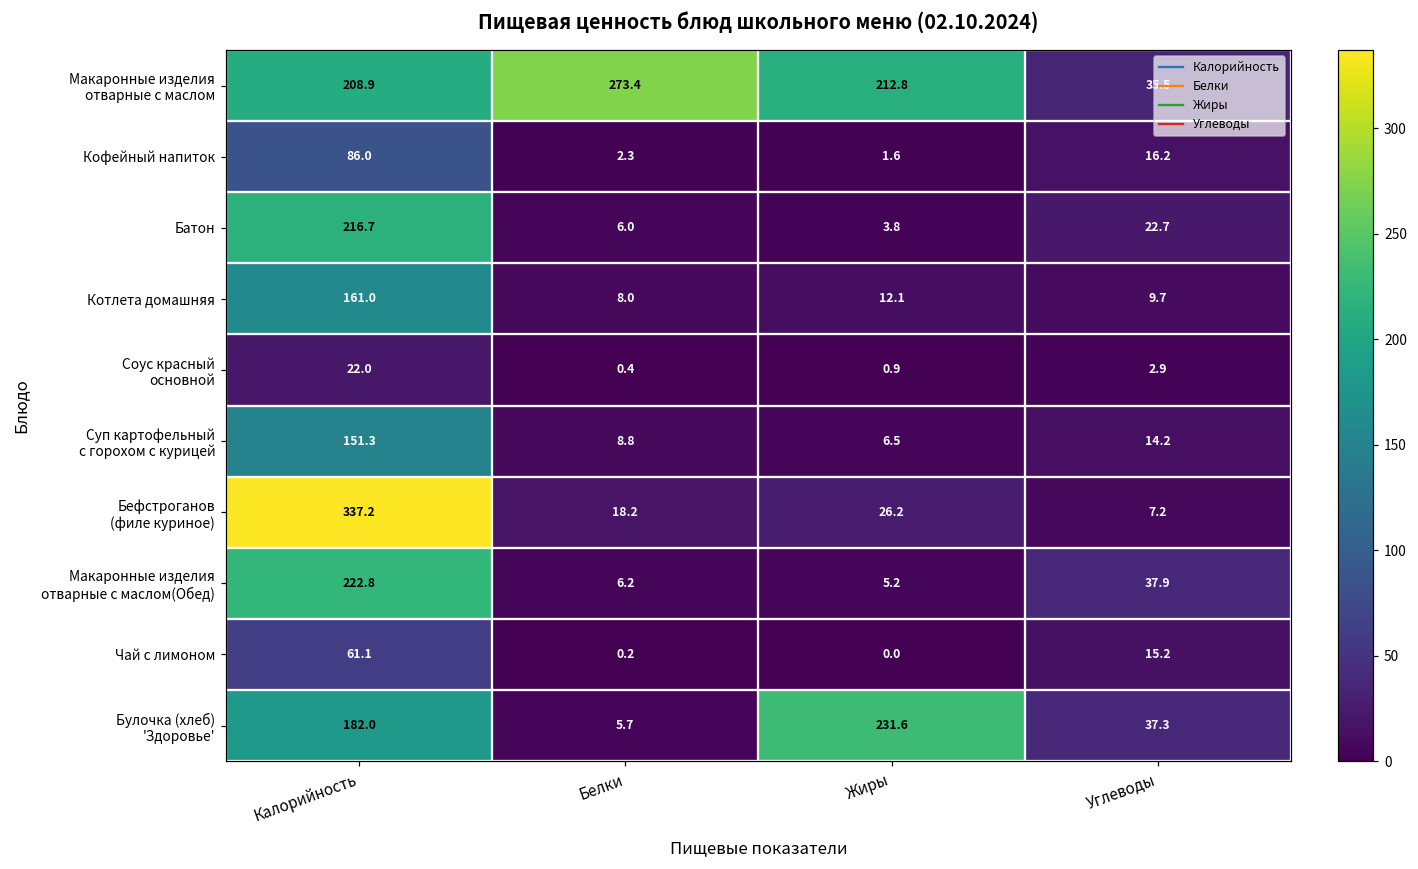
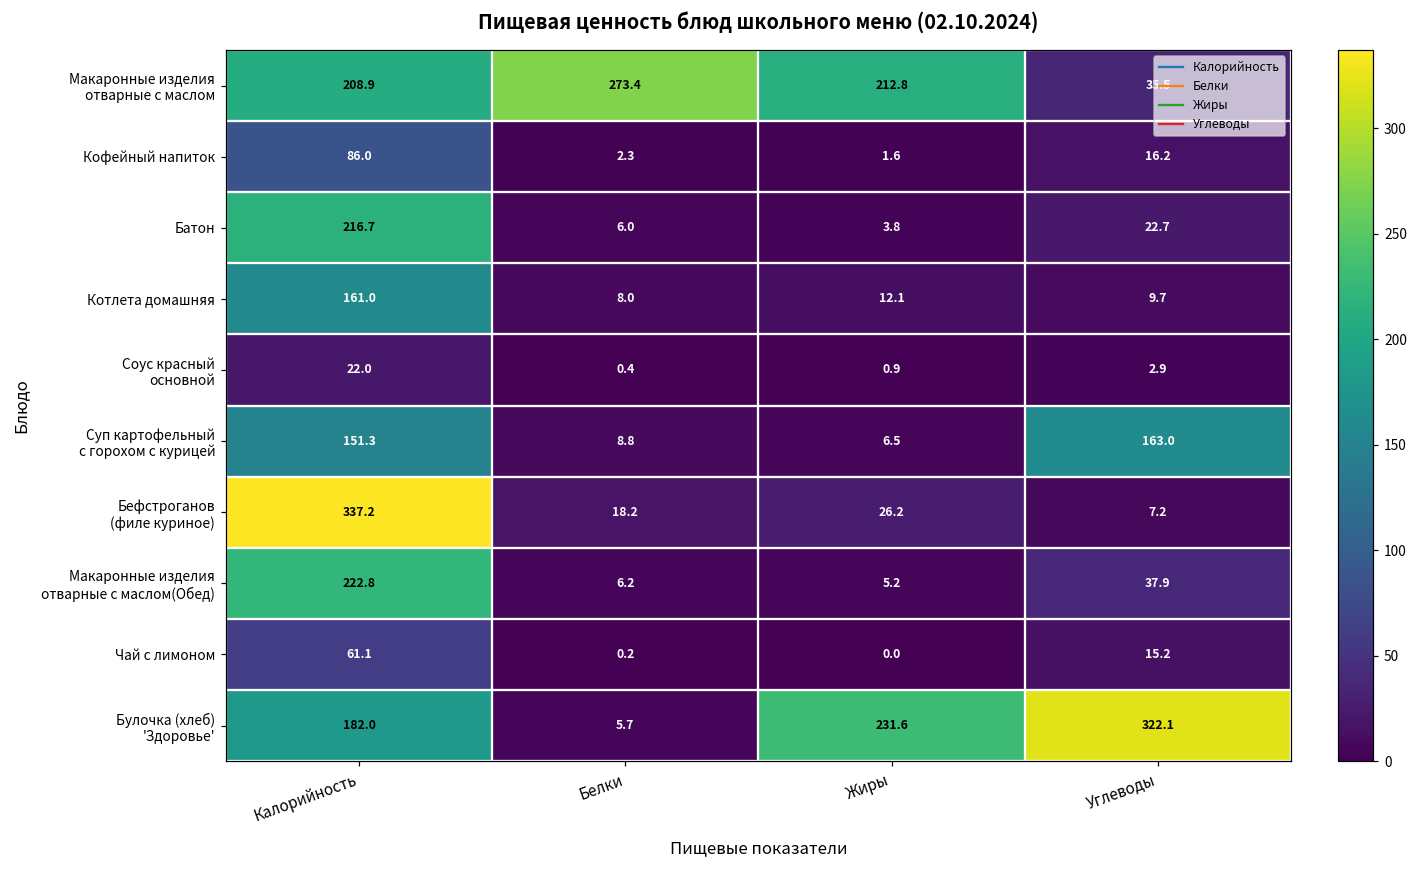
  {
    "Макаронные изделия отварные с маслом": {
      "Калорийность": 208.9,
      "Белки": 273.4,
      "Жиры": 212.8
    },
    "Кофейный напиток": {
      "Калорийность": 86.0,
      "Белки": 2.3,
      "Жиры": 1.6,
      "Углеводы": 16.2
    },
    "Батон": {
      "Калорийность": 216.7,
      "Белки": 6.0,
      "Жиры": 3.8,
      "Углеводы": 22.7
    },
    "Котлета домашняя": {
      "Калорийность": 161.0,
      "Белки": 8.0,
      "Жиры": 12.1,
      "Углеводы": 9.7
    },
    "Соус красный основной": {
      "Калорийность": 22.0,
      "Белки": 0.4,
      "Жиры": 0.9,
      "Углеводы": 2.9
    },
    "Суп картофельный с горохом с курицей": {
      "Калорийность": 151.3,
      "Белки": 8.8,
      "Жиры": 6.5,
-     "Углеводы": 14.2
+     "Углеводы": 163.0
    },
    "Бефстроганов (филе куриное)": {
      "Калорийность": 337.2,
      "Белки": 18.2,
      "Жиры": 26.2,
      "Углеводы": 7.2
    },
    "Макаронные изделия отварные с маслом(Обед)": {
      "Калорийность": 222.8,
      "Белки": 6.2,
      "Жиры": 5.2,
      "Углеводы": 37.9
    },
    "Чай с лимоном": {
      "Калорийность": 61.1,
      "Белки": 0.2,
      "Жиры": 0.0,
      "Углеводы": 15.2
    },
    "Булочка (хлеб) 'Здоровье'": {
      "Калорийность": 182.0,
      "Белки": 5.7,
      "Жиры": 231.6,
-     "Углеводы": 37.3
+     "Углеводы": 322.1
    }
  }
